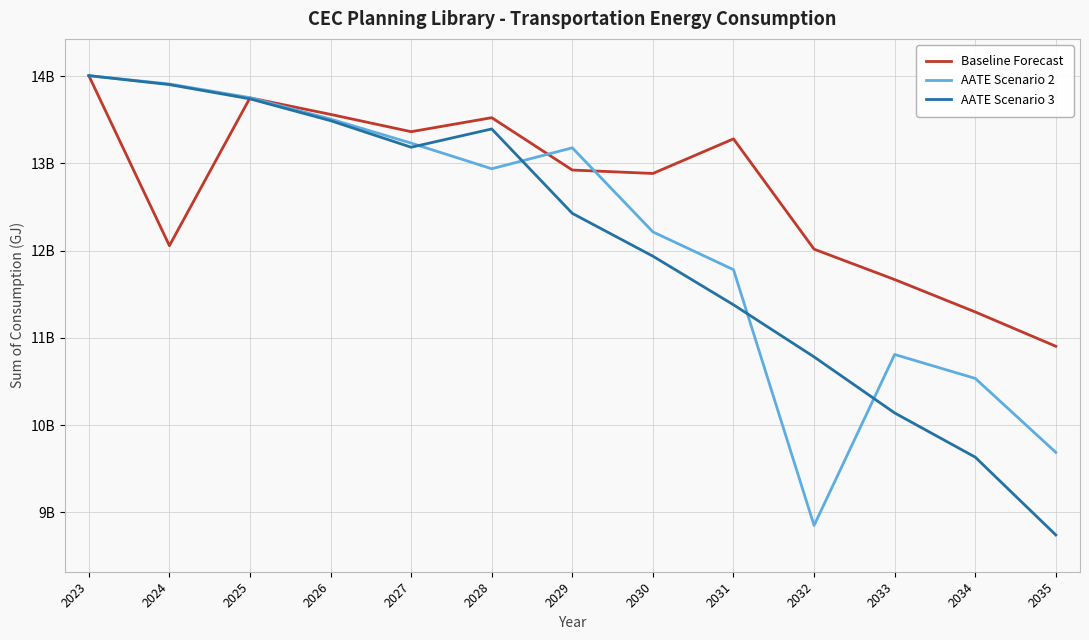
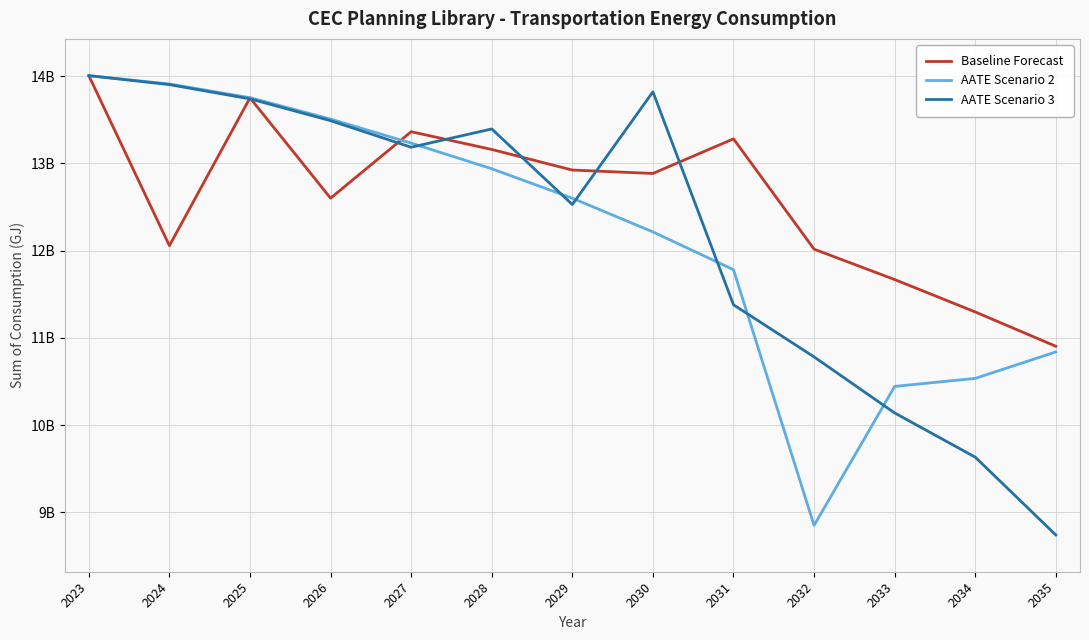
  {
    "Baseline Forecast": {
      "2024": 12100000000,
-     "2026": 13600000000,
+     "2026": 12600000000,
      "2027": 13400000000,
-     "2028": 13500000000,
+     "2028": 13200000000,
      "2029": 12900000000,
      "2030": 12900000000,
      "2031": 13300000000,
      "2032": 12000000000,
      "2033": 11700000000,
      "2034": 11300000000,
      "2035": 10900000000
    },
    "AATE Scenario 2": {
      "2027": 13200000000,
      "2028": 12900000000,
-     "2029": 13200000000,
+     "2029": 12600000000,
      "2030": 12200000000,
      "2031": 11800000000,
      "2032": 8800000000,
-     "2033": 10800000000,
+     "2033": 10400000000,
      "2034": 10500000000,
-     "2035": 9700000000
+     "2035": 10800000000
    },
    "AATE Scenario 3": {
      "2027": 13200000000,
      "2028": 13400000000,
-     "2029": 12400000000,
-     "2030": 11900000000,
+     "2029": 12500000000,
+     "2030": 13800000000,
      "2031": 11400000000,
      "2032": 10800000000,
      "2033": 10100000000,
      "2034": 9600000000,
      "2035": 8700000000
    }
  }
